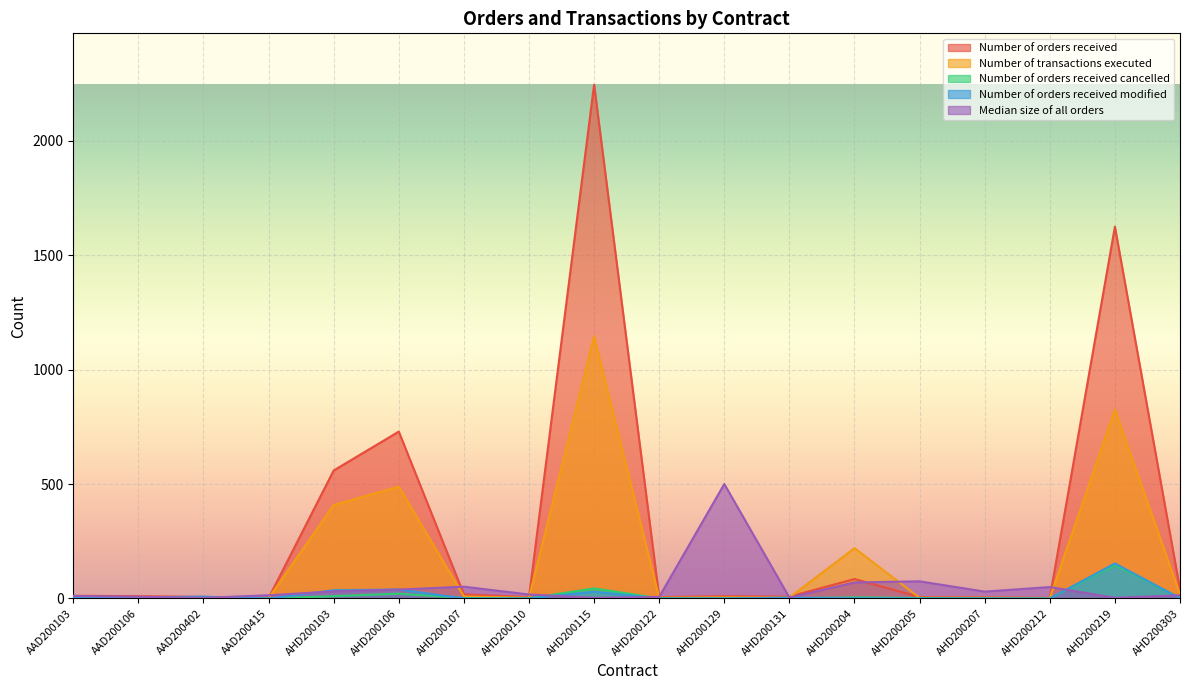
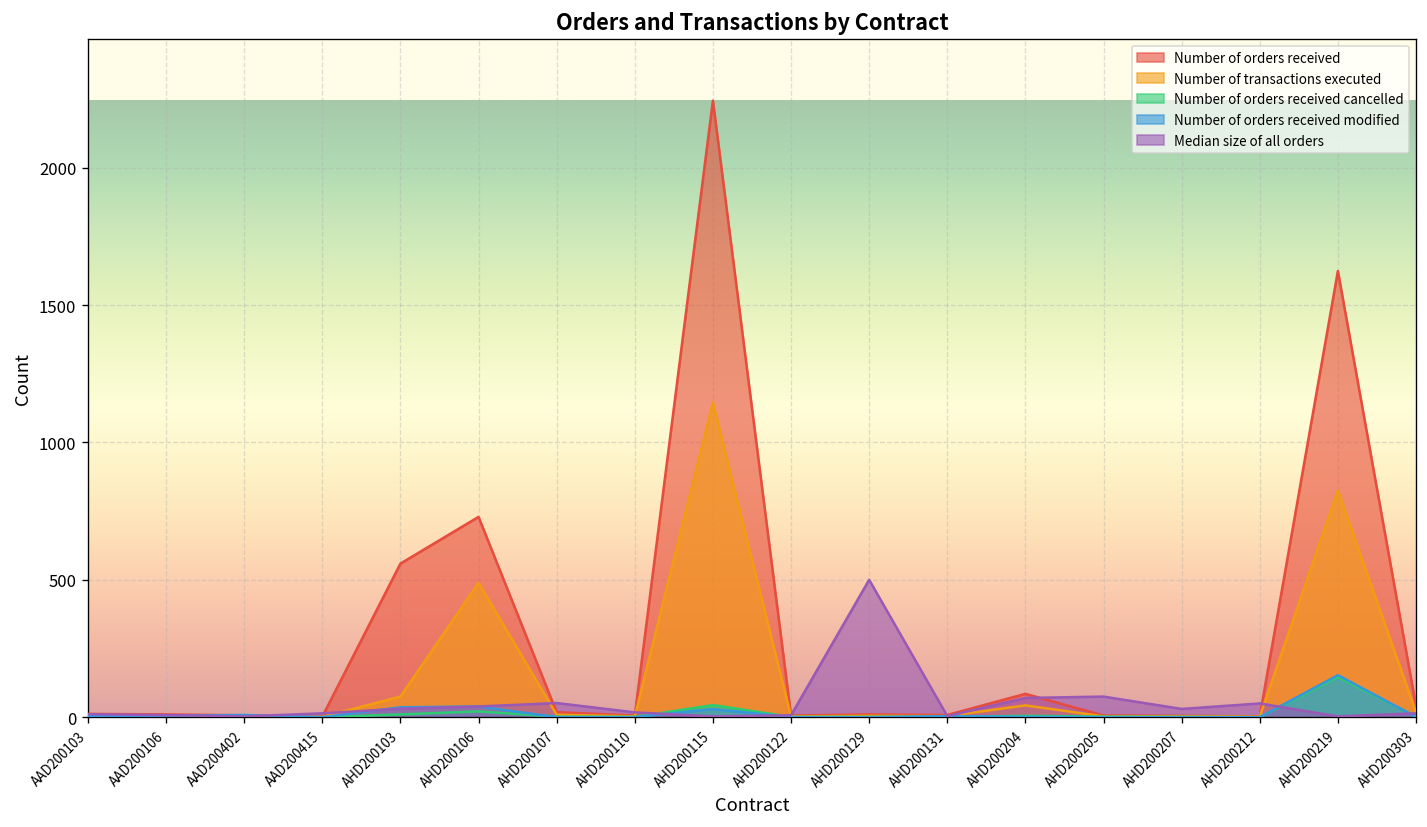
  {
    "Number of orders received": {
      "AHD200103": 560,
      "AHD200106": 730,
      "AHD200115": 2240,
      "AHD200204": 90,
      "AHD200219": 1620,
      "AHD200303": 40
    },
    "Number of transactions executed": {
-     "AHD200103": 410,
+     "AHD200103": 80,
      "AHD200106": 490,
      "AHD200115": 1150,
-     "AHD200204": 220,
+     "AHD200204": 40,
      "AHD200219": 830
    },
    "Number of orders received cancelled": {
      "AHD200103": 10,
      "AHD200106": 20,
      "AHD200115": 40
    },
    "Number of orders received modified": {
      "AHD200115": 30
    },
    "Median size of all orders": {
      "AAD200415": 10,
      "AHD200107": 50,
      "AHD200110": 20,
      "AHD200115": 0,
      "AHD200129": 500,
      "AHD200204": 70,
      "AHD200205": 80,
      "AHD200207": 30,
      "AHD200212": 50,
      "AHD200219": 0
    }
  }
